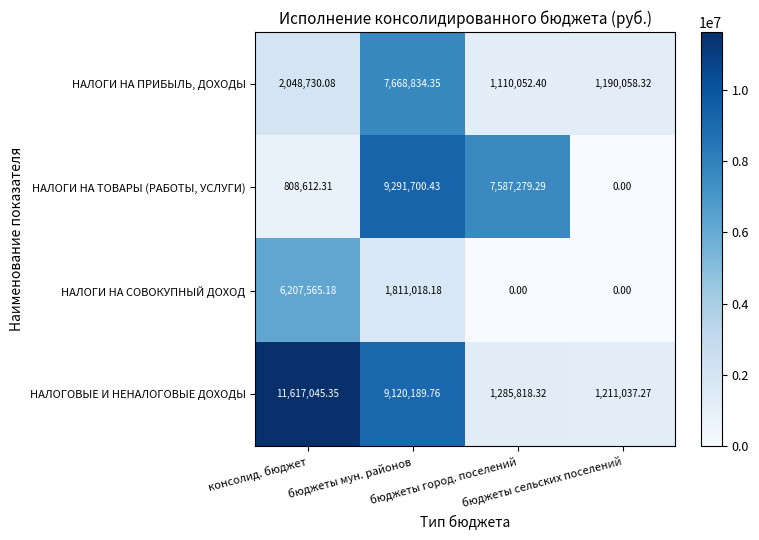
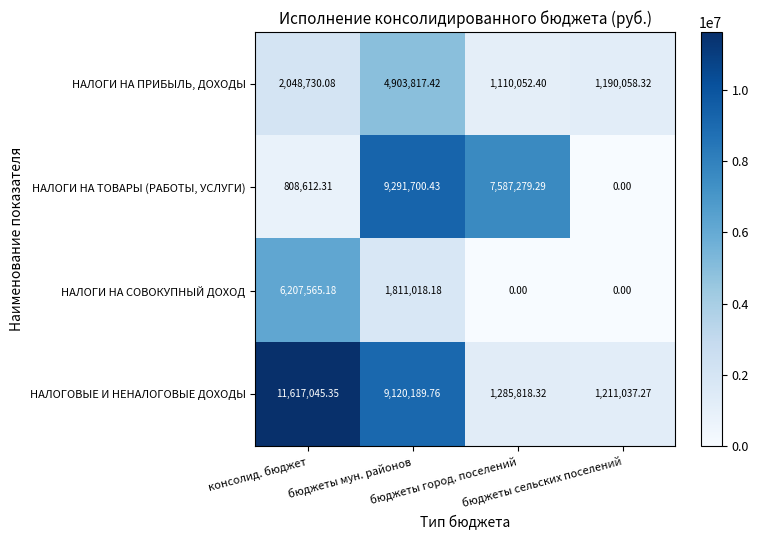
  {
    "НАЛОГИ НА ПРИБЫЛЬ, ДОХОДЫ": {
      "консолид. бюджет": "2,048,730.08",
-     "бюджеты мун. районов": "7,668,834.35",
+     "бюджеты мун. районов": "4,903,817.42",
      "бюджеты город. поселений": "1,110,052.40",
      "бюджеты сельских поселений": "1,190,058.32"
    },
    "НАЛОГИ НА ТОВАРЫ (РАБОТЫ, УСЛУГИ)": {
      "консолид. бюджет": "808,612.31",
      "бюджеты мун. районов": "9,291,700.43",
      "бюджеты город. поселений": "7,587,279.29",
      "бюджеты сельских поселений": "0.00"
    },
    "НАЛОГИ НА СОВОКУПНЫЙ ДОХОД": {
      "консолид. бюджет": "6,207,565.18",
      "бюджеты мун. районов": "1,811,018.18",
      "бюджеты город. поселений": "0.00",
      "бюджеты сельских поселений": "0.00"
    },
    "НАЛОГОВЫЕ И НЕНАЛОГОВЫЕ ДОХОДЫ": {
      "консолид. бюджет": "11,617,045.35",
      "бюджеты мун. районов": "9,120,189.76",
      "бюджеты город. поселений": "1,285,818.32",
      "бюджеты сельских поселений": "1,211,037.27"
    }
  }
